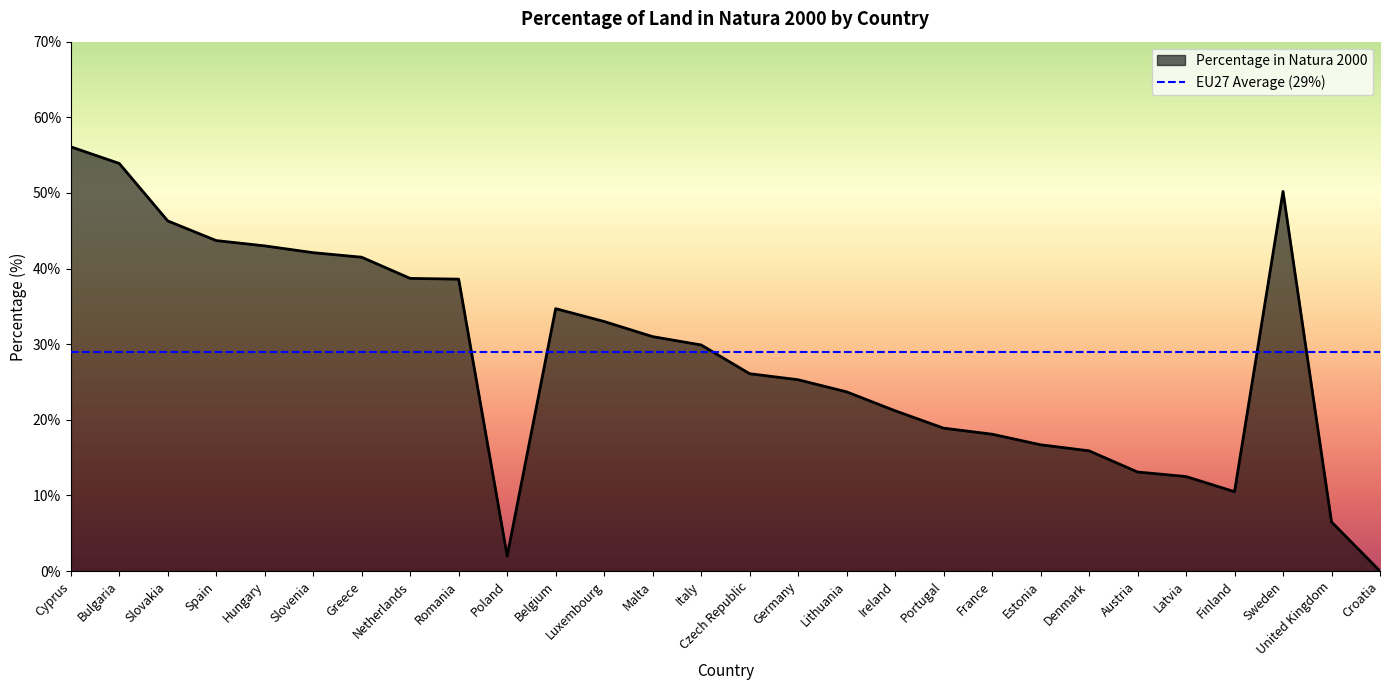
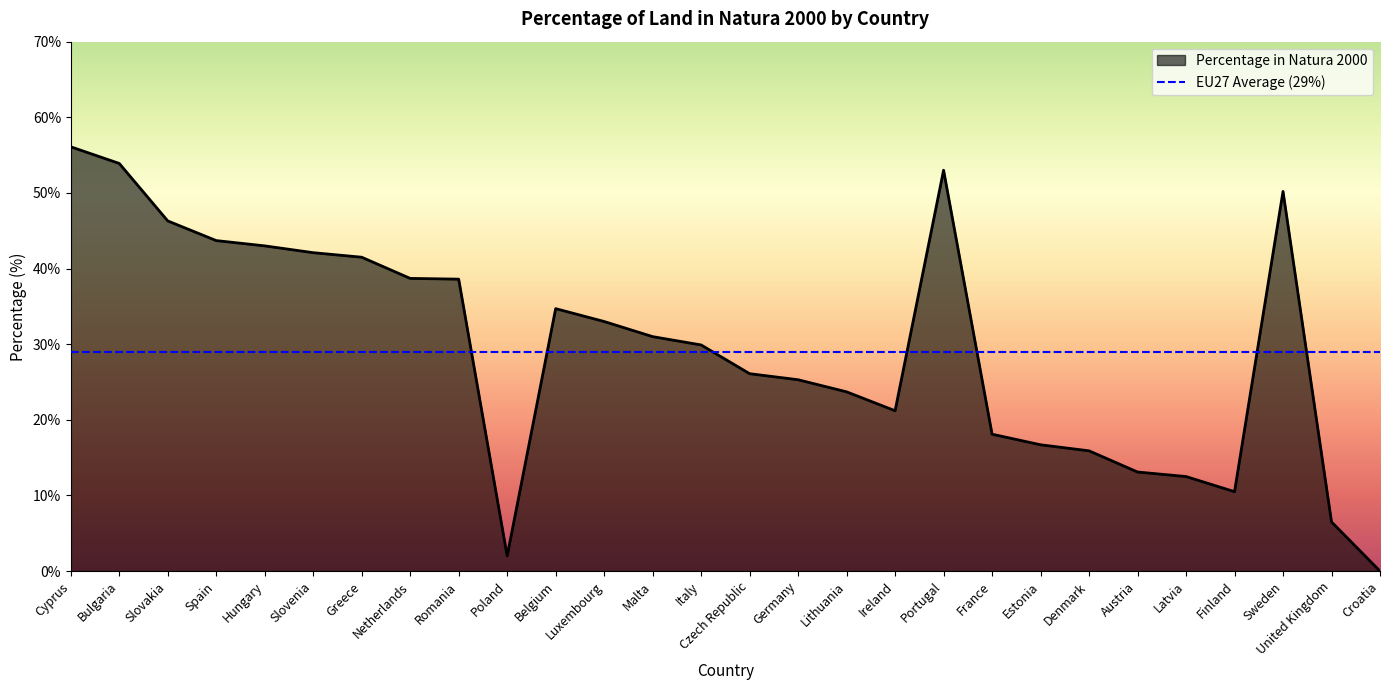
  {
    "Cyprus": "56%",
    "Bulgaria": "54%",
    "Slovakia": "46%",
    "Spain": "44%",
    "Hungary": "43%",
    "Slovenia": "42%",
    "Greece": "42%",
    "Netherlands": "39%",
    "Romania": "39%",
    "Poland": "2%",
    "Belgium": "35%",
    "Luxembourg": "33%",
    "Malta": "31%",
    "Italy": "30%",
    "Czech Republic": "26%",
    "Germany": "25%",
    "Lithuania": "24%",
    "Ireland": "21%",
-   "Portugal": "19%",
+   "Portugal": "53%",
    "France": "18%",
    "Estonia": "17%",
    "Denmark": "16%",
    "Austria": "13%",
    "Latvia": "13%",
    "Finland": "11%",
    "Sweden": "50%",
    "United Kingdom": "7%",
    "Croatia": "0%"
  }
